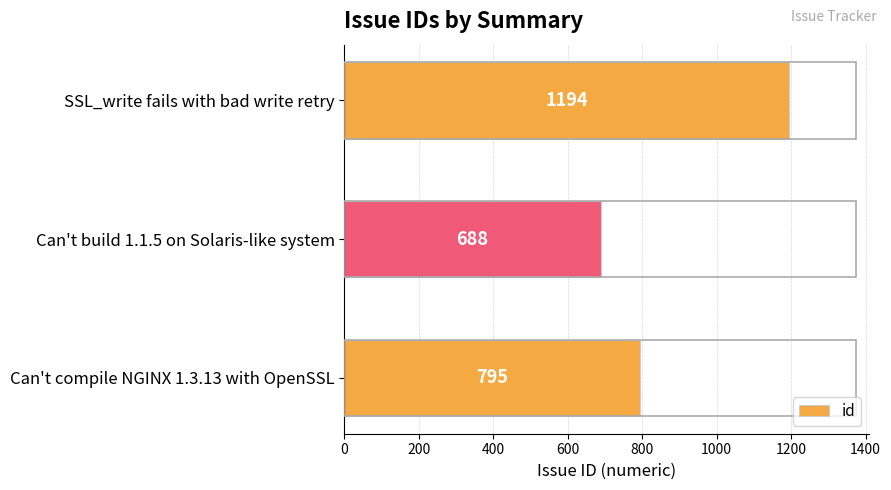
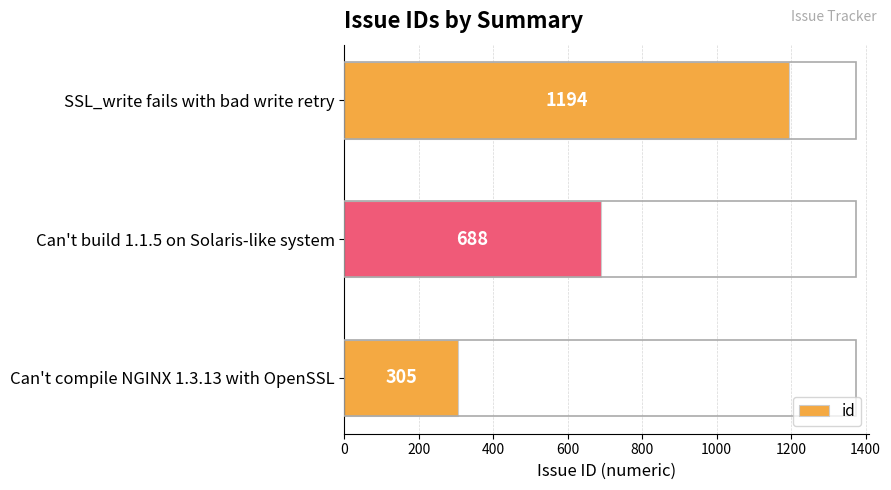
  {
    "SSL_write fails with bad write retry": 1194,
    "Can't build 1.1.5 on Solaris-like system": 688,
-   "Can't compile NGINX 1.3.13 with OpenSSL": 795
+   "Can't compile NGINX 1.3.13 with OpenSSL": 305
  }
